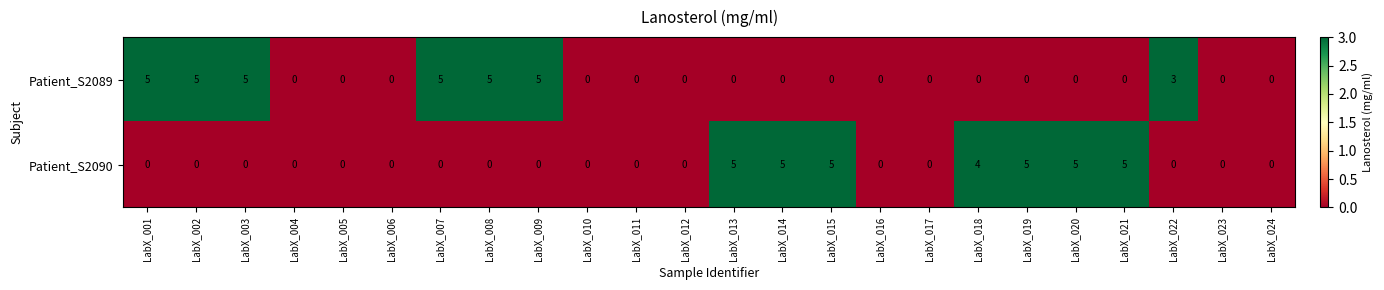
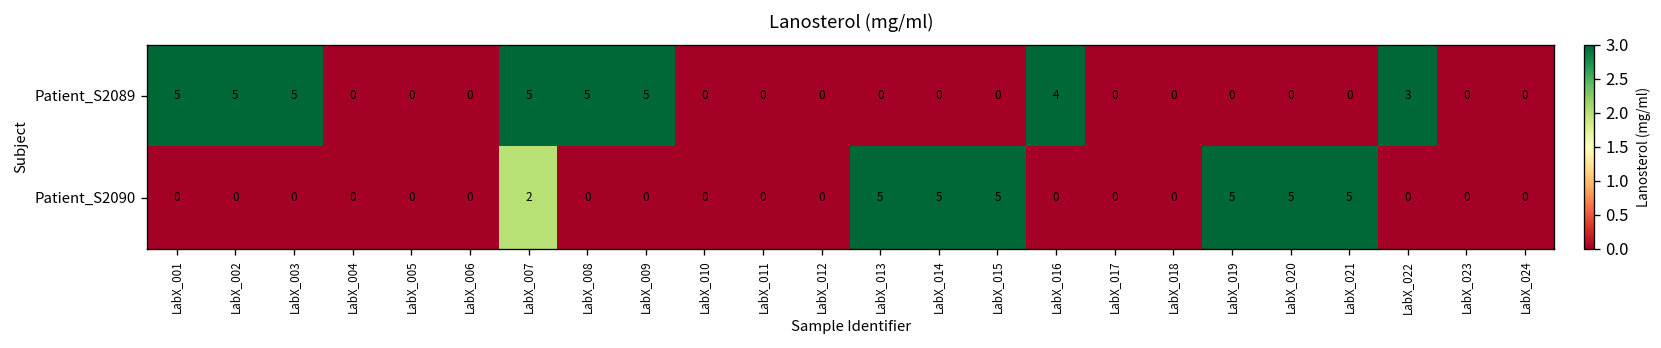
  {
    "Patient_S2089": {
      "LabX_001": 5,
      "LabX_002": 5,
      "LabX_003": 5,
      "LabX_004": 0,
      "LabX_005": 0,
      "LabX_006": 0,
      "LabX_007": 5,
      "LabX_008": 5,
      "LabX_009": 5,
      "LabX_010": 0,
      "LabX_011": 0,
      "LabX_012": 0,
      "LabX_013": 0,
      "LabX_014": 0,
      "LabX_015": 0,
-     "LabX_016": 0,
+     "LabX_016": 4,
      "LabX_017": 0,
      "LabX_018": 0,
      "LabX_019": 0,
      "LabX_020": 0,
      "LabX_021": 0,
      "LabX_022": 3,
      "LabX_023": 0,
      "LabX_024": 0
    },
    "Patient_S2090": {
      "LabX_001": 0,
      "LabX_002": 0,
      "LabX_003": 0,
      "LabX_004": 0,
      "LabX_005": 0,
      "LabX_006": 0,
-     "LabX_007": 0,
+     "LabX_007": 2,
      "LabX_008": 0,
      "LabX_009": 0,
      "LabX_010": 0,
      "LabX_011": 0,
      "LabX_012": 0,
      "LabX_013": 5,
      "LabX_014": 5,
      "LabX_015": 5,
      "LabX_016": 0,
      "LabX_017": 0,
-     "LabX_018": 4,
+     "LabX_018": 0,
      "LabX_019": 5,
      "LabX_020": 5,
      "LabX_021": 5,
      "LabX_022": 0,
      "LabX_023": 0,
      "LabX_024": 0
    }
  }
